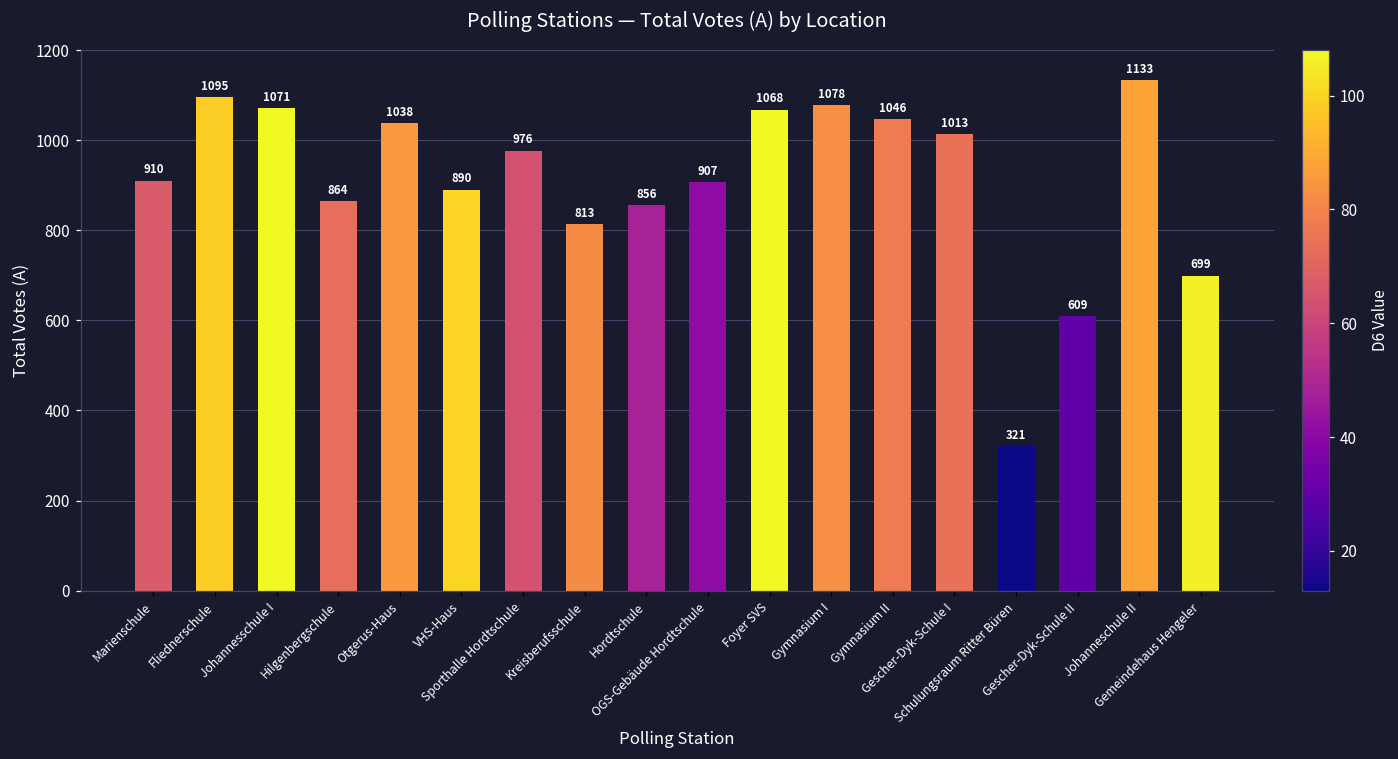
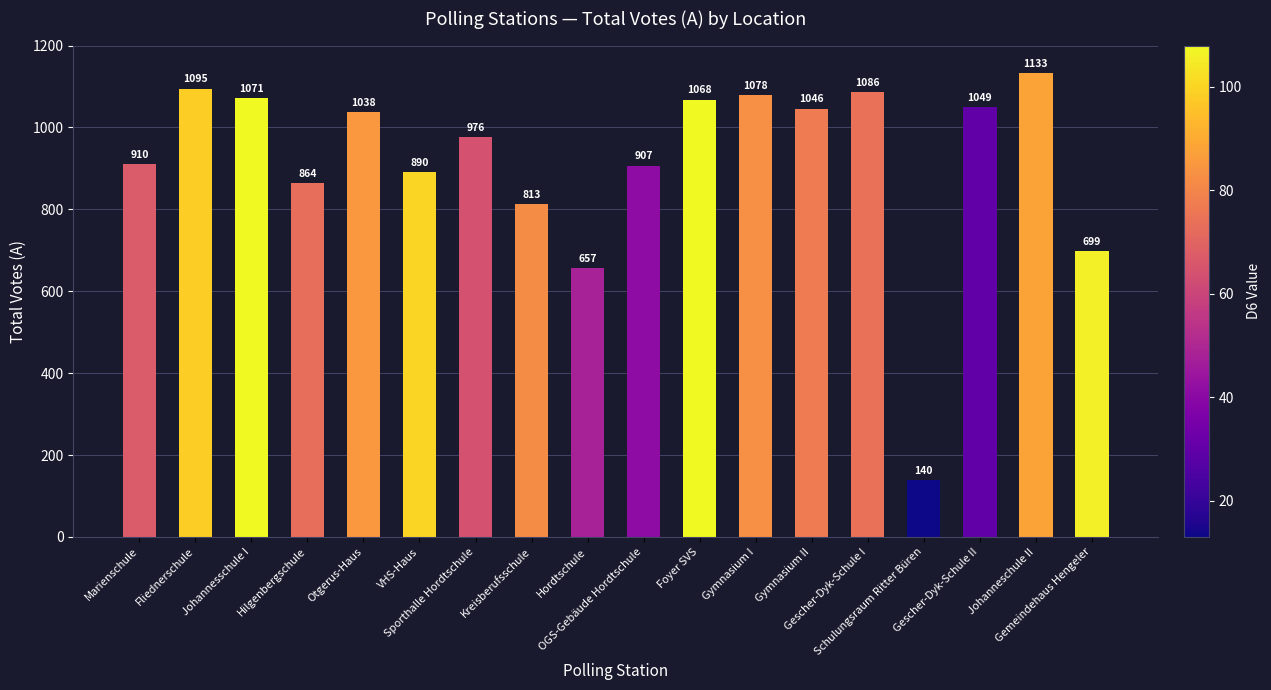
  {
    "Marienschule": 910,
    "Fliednerschule": 1095,
    "Johannesschule I": 1071,
    "Hilgenbergschule": 864,
    "Otgerus-Haus": 1038,
    "VHS-Haus": 890,
    "Sporthalle Hordtschule": 976,
    "Kreisberufsschule": 813,
-   "Hordtschule": 856,
+   "Hordtschule": 657,
    "OGS-Gebäude Hordtschule": 907,
    "Foyer SVS": 1068,
    "Gymnasium I": 1078,
    "Gymnasium II": 1046,
-   "Gescher-Dyk-Schule I": 1013,
-   "Schulungsraum Ritter Büren": 321,
-   "Gescher-Dyk-Schule II": 609,
+   "Gescher-Dyk-Schule I": 1086,
+   "Schulungsraum Ritter Büren": 140,
+   "Gescher-Dyk-Schule II": 1049,
    "Johanneschule II": 1133,
    "Gemeindehaus Hengeler": 699
  }
